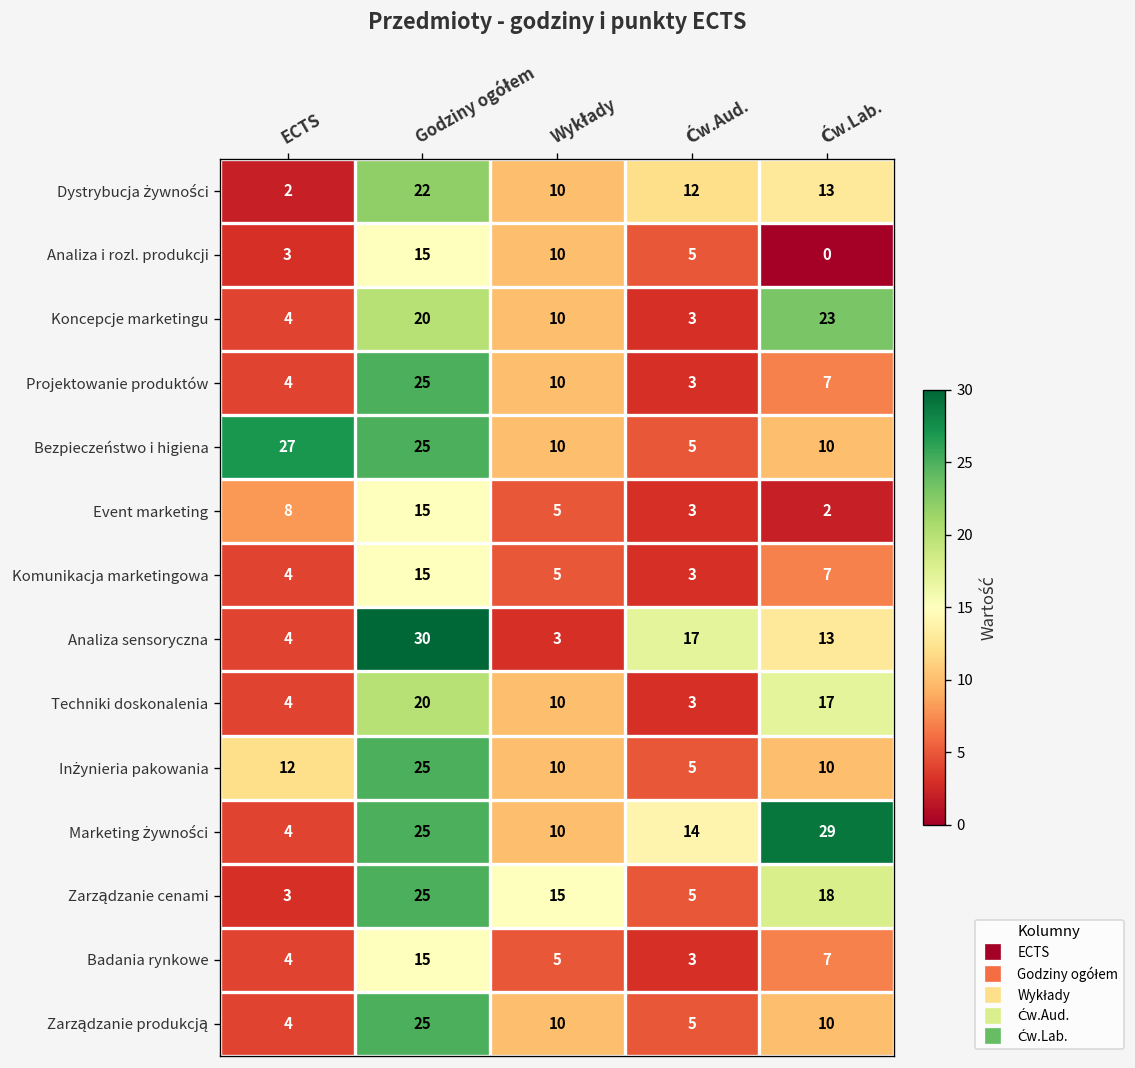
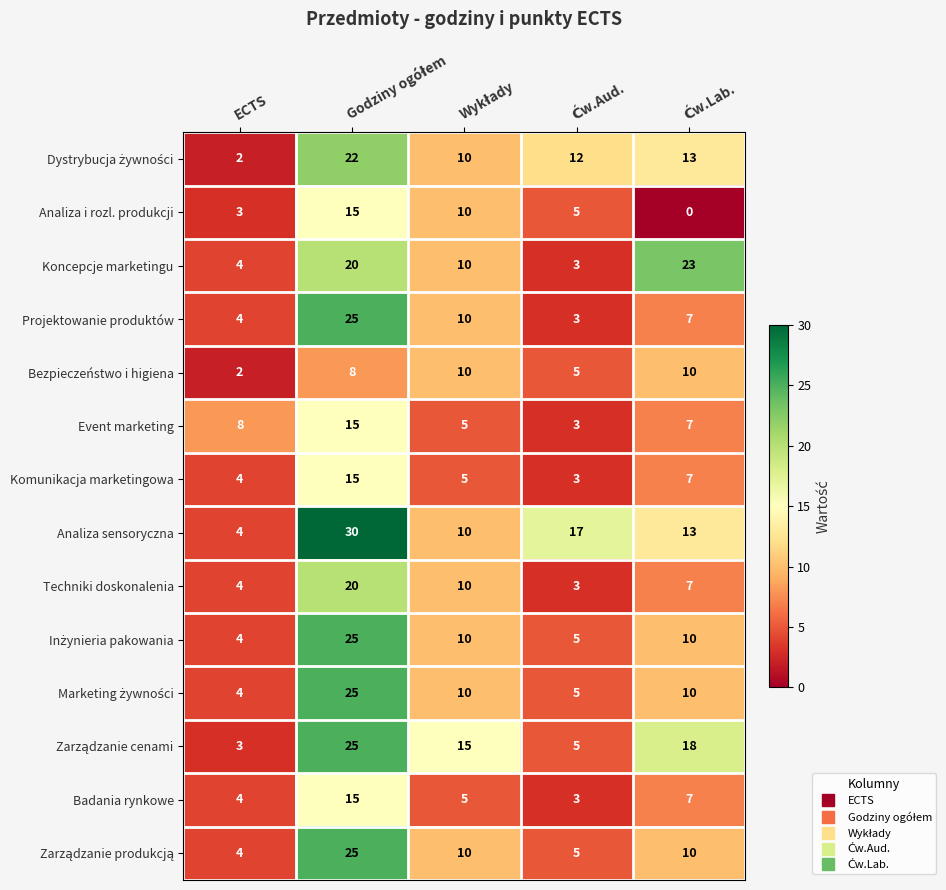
  {
    "Dystrybucja żywności": {
      "ECTS": 2,
      "Godziny ogółem": 22,
      "Wykłady": 10,
      "Ćw.Aud.": 12,
      "Ćw.Lab.": 13
    },
    "Analiza i rozl. produkcji": {
      "ECTS": 3,
      "Godziny ogółem": 15,
      "Wykłady": 10,
      "Ćw.Aud.": 5,
      "Ćw.Lab.": 0
    },
    "Koncepcje marketingu": {
      "ECTS": 4,
      "Godziny ogółem": 20,
      "Wykłady": 10,
      "Ćw.Aud.": 3,
      "Ćw.Lab.": 23
    },
    "Projektowanie produktów": {
      "ECTS": 4,
      "Godziny ogółem": 25,
      "Wykłady": 10,
      "Ćw.Aud.": 3,
      "Ćw.Lab.": 7
    },
    "Bezpieczeństwo i higiena": {
-     "ECTS": 27,
-     "Godziny ogółem": 25,
+     "ECTS": 2,
+     "Godziny ogółem": 8,
      "Wykłady": 10,
      "Ćw.Aud.": 5,
      "Ćw.Lab.": 10
    },
    "Event marketing": {
      "ECTS": 8,
      "Godziny ogółem": 15,
      "Wykłady": 5,
      "Ćw.Aud.": 3,
-     "Ćw.Lab.": 2
+     "Ćw.Lab.": 7
    },
    "Komunikacja marketingowa": {
      "ECTS": 4,
      "Godziny ogółem": 15,
      "Wykłady": 5,
      "Ćw.Aud.": 3,
      "Ćw.Lab.": 7
    },
    "Analiza sensoryczna": {
      "ECTS": 4,
      "Godziny ogółem": 30,
-     "Wykłady": 3,
+     "Wykłady": 10,
      "Ćw.Aud.": 17,
      "Ćw.Lab.": 13
    },
    "Techniki doskonalenia": {
      "ECTS": 4,
      "Godziny ogółem": 20,
      "Wykłady": 10,
      "Ćw.Aud.": 3,
-     "Ćw.Lab.": 17
+     "Ćw.Lab.": 7
    },
    "Inżynieria pakowania": {
-     "ECTS": 12,
+     "ECTS": 4,
      "Godziny ogółem": 25,
      "Wykłady": 10,
      "Ćw.Aud.": 5,
      "Ćw.Lab.": 10
    },
    "Marketing żywności": {
      "ECTS": 4,
      "Godziny ogółem": 25,
      "Wykłady": 10,
-     "Ćw.Aud.": 14,
-     "Ćw.Lab.": 29
+     "Ćw.Aud.": 5,
+     "Ćw.Lab.": 10
    },
    "Zarządzanie cenami": {
      "ECTS": 3,
      "Godziny ogółem": 25,
      "Wykłady": 15,
      "Ćw.Aud.": 5,
      "Ćw.Lab.": 18
    },
    "Badania rynkowe": {
      "ECTS": 4,
      "Godziny ogółem": 15,
      "Wykłady": 5,
      "Ćw.Aud.": 3,
      "Ćw.Lab.": 7
    },
    "Zarządzanie produkcją": {
      "ECTS": 4,
      "Godziny ogółem": 25,
      "Wykłady": 10,
      "Ćw.Aud.": 5,
      "Ćw.Lab.": 10
    }
  }
